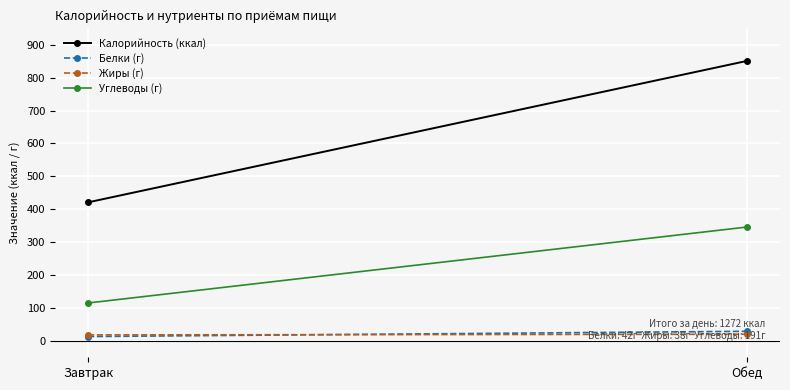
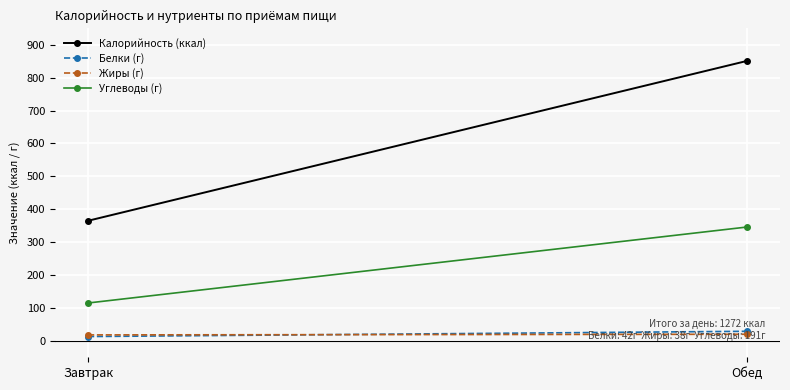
  {
    "Калорийность (ккал)": {
-     "Завтрак": 420,
+     "Завтрак": 370,
      "Обед": 850
    },
    "Углеводы (г)": {
      "Завтрак": 120,
      "Обед": 350
    }
  }
